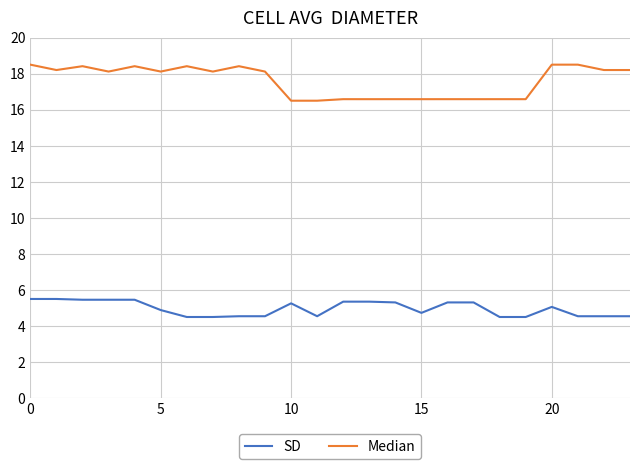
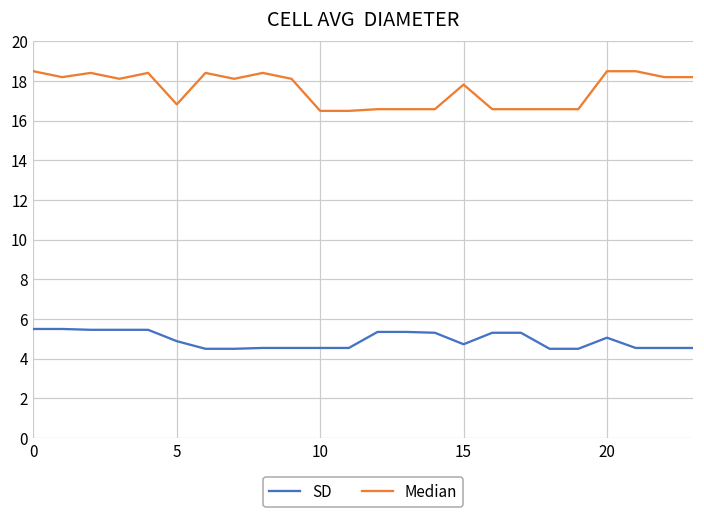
  {
    "SD": {
      "0": 5.5,
      "5": 4.9,
-     "10": 5.3,
+     "10": 4.5,
      "15": 4.7,
      "20": 5.1
    },
    "Median": {
      "0": 18.5,
-     "5": 18.1,
+     "5": 16.8,
      "10": 16.5,
-     "15": 16.6,
+     "15": 17.8,
      "20": 18.5
    }
  }
